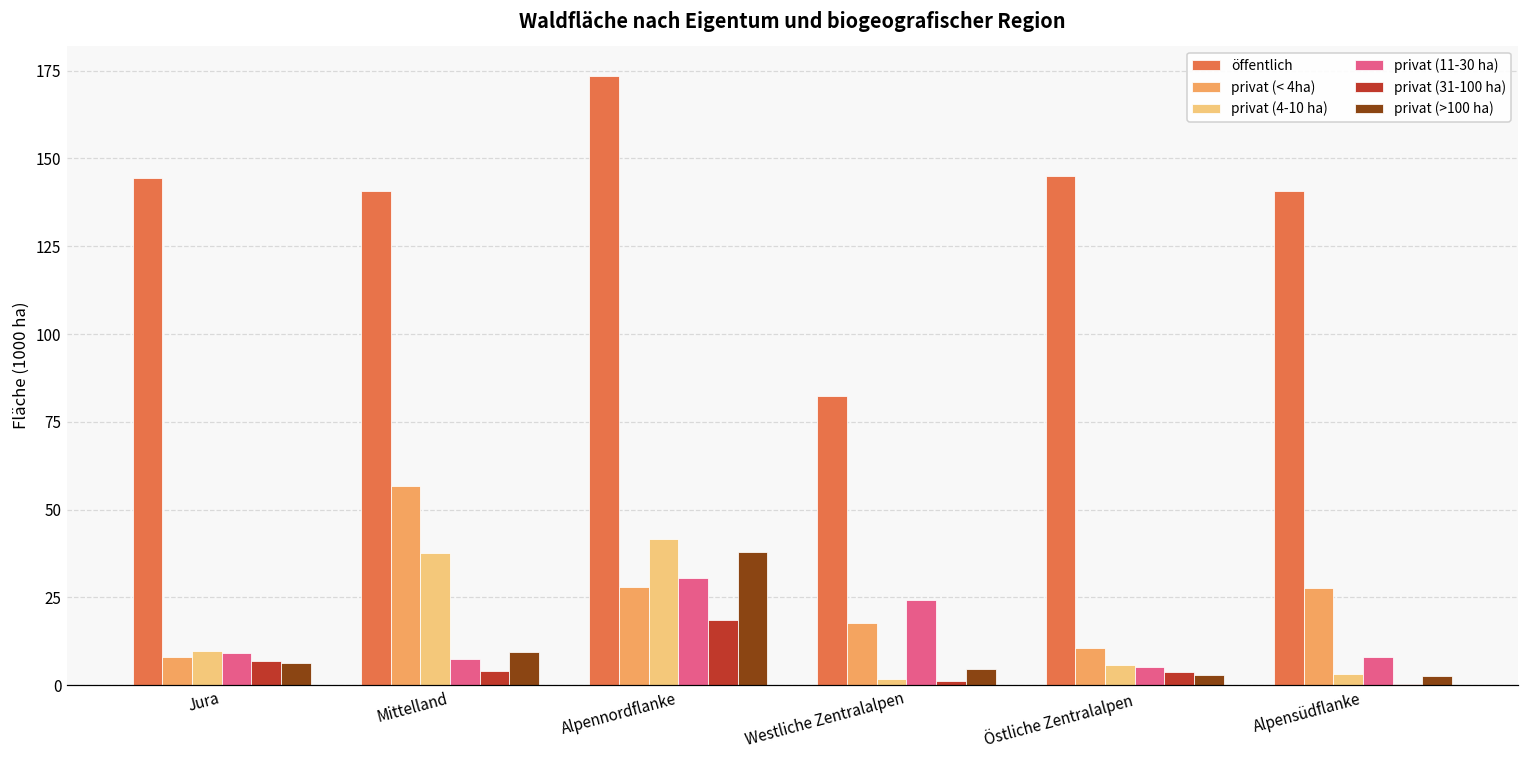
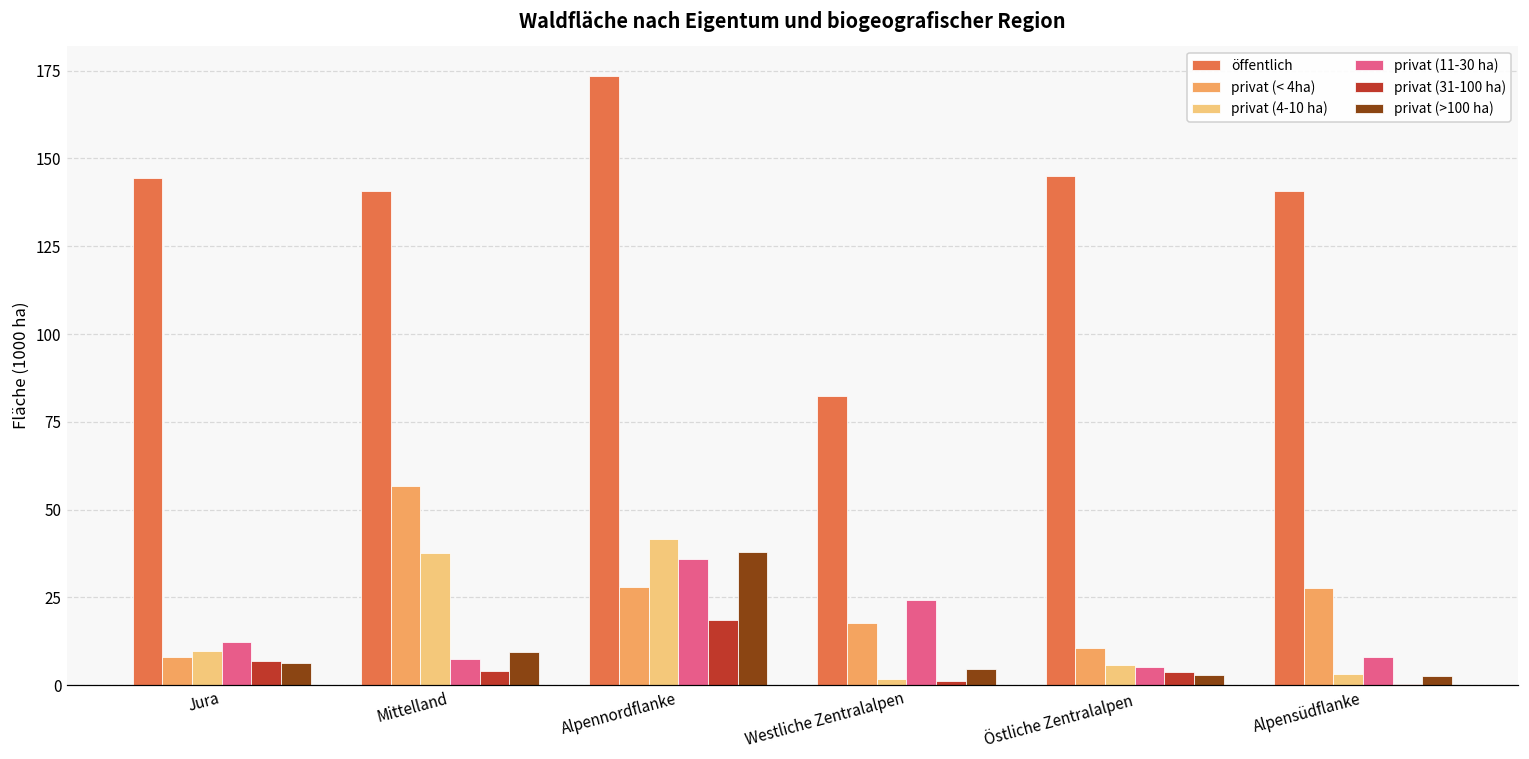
  {
    "privat (11-30 ha)": {
-     "Jura": 9,
+     "Jura": 12,
      "Mittelland": 8,
-     "Alpennordflanke": 31,
+     "Alpennordflanke": 36,
      "Westliche Zentralalpen": 24,
      "Östliche Zentralalpen": 5,
      "Alpensüdflanke": 8
    }
  }
